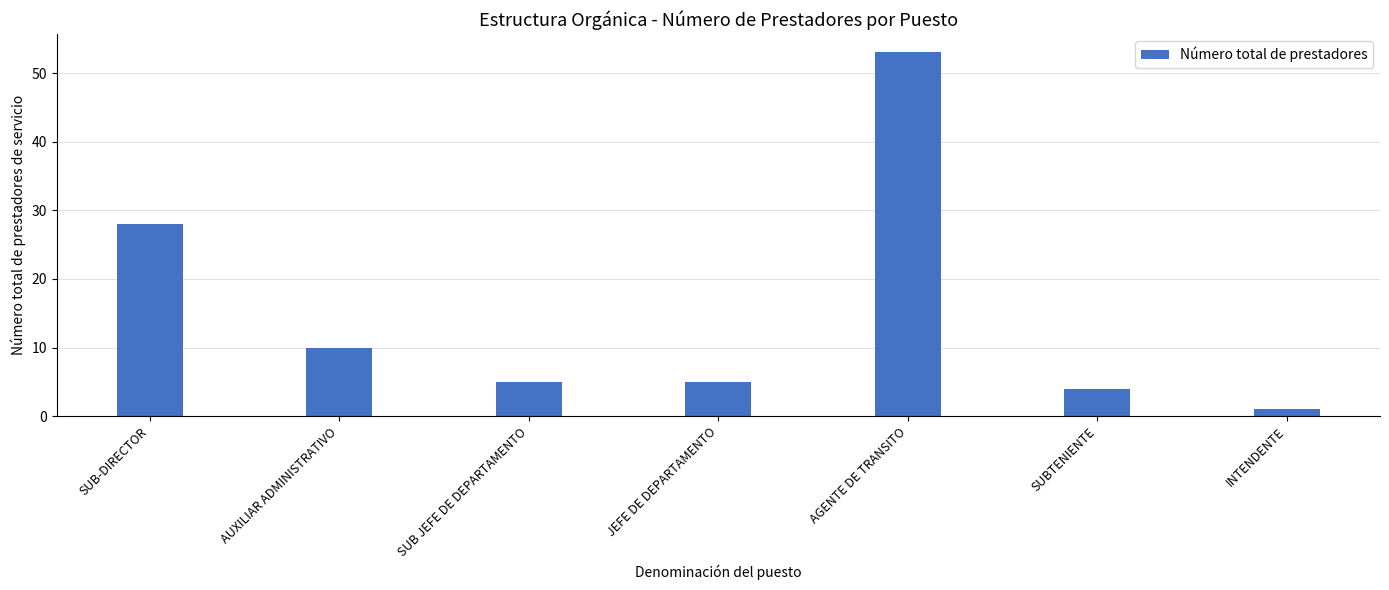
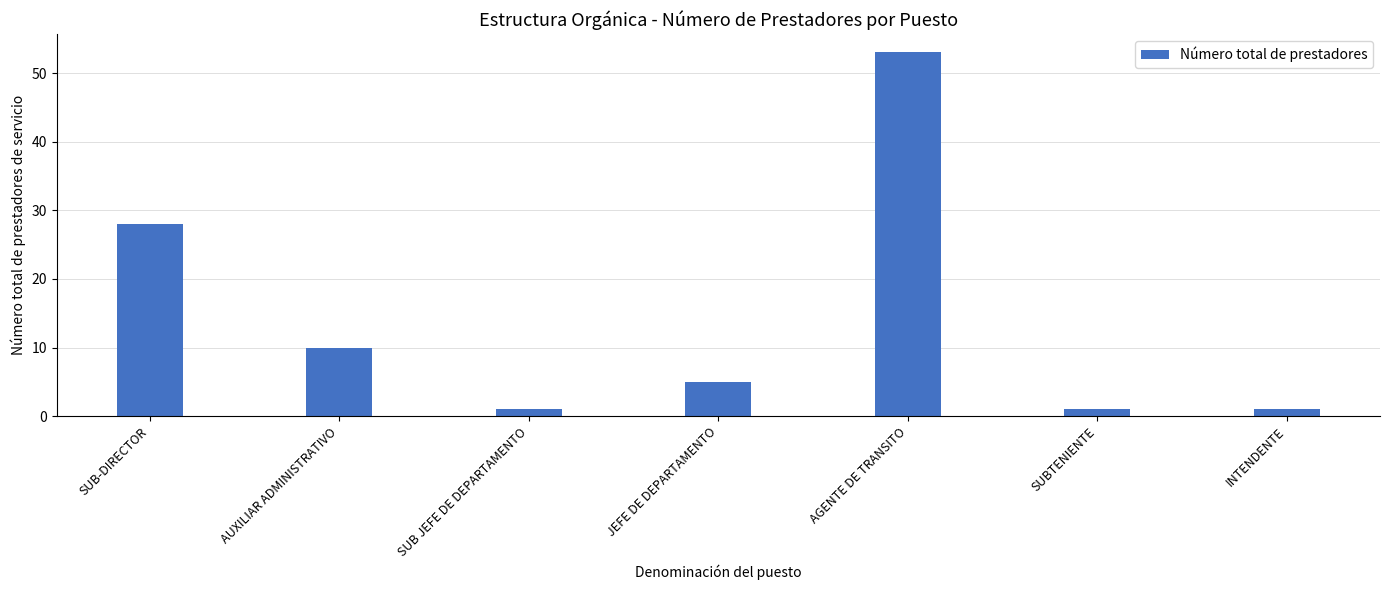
  {
    "SUB-DIRECTOR": 28,
    "AUXILIAR ADMINISTRATIVO": 10,
-   "SUB JEFE DE DEPARTAMENTO": 5,
+   "SUB JEFE DE DEPARTAMENTO": 1,
    "JEFE DE DEPARTAMENTO": 5,
    "AGENTE DE TRANSITO": 53,
-   "SUBTENIENTE": 4,
+   "SUBTENIENTE": 1,
    "INTENDENTE": 1
  }
